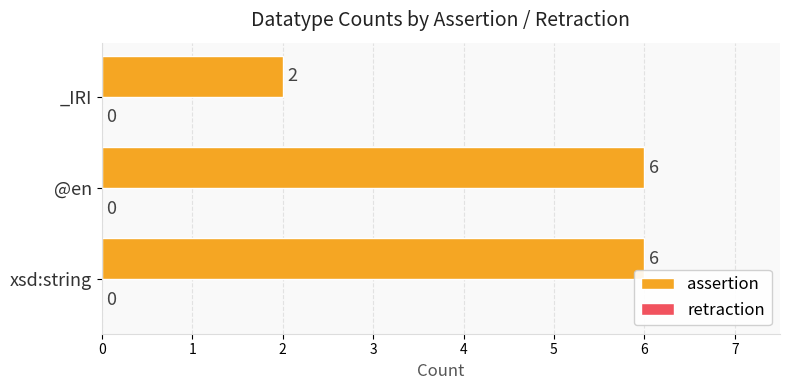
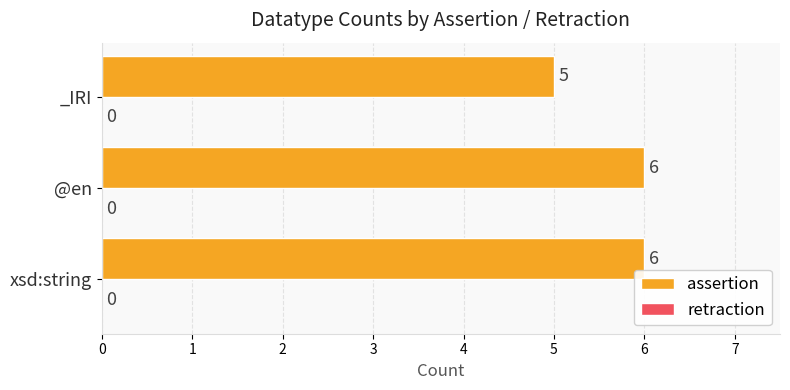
  {
    "assertion": {
-     "_IRI": 2,
+     "_IRI": 5,
      "@en": 6,
      "xsd:string": 6
    },
    "retraction": {
      "_IRI": 0,
      "@en": 0,
      "xsd:string": 0
    }
  }
